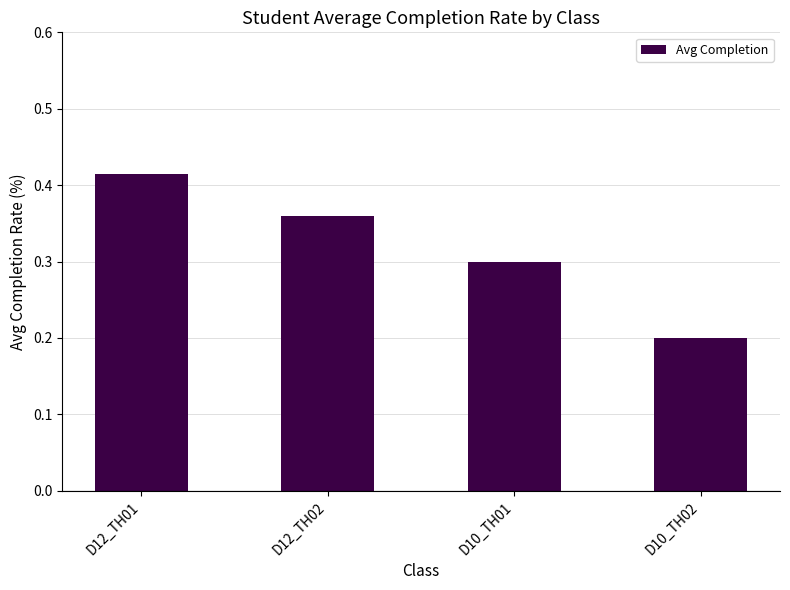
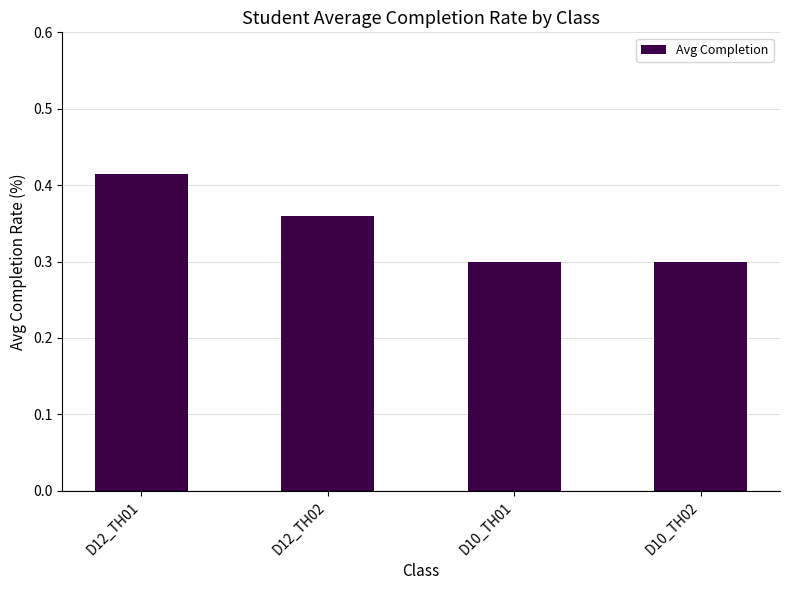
  {
    "D12_TH01": 0.42,
    "D12_TH02": 0.36,
    "D10_TH01": 0.3,
-   "D10_TH02": 0.2
+   "D10_TH02": 0.3
  }
